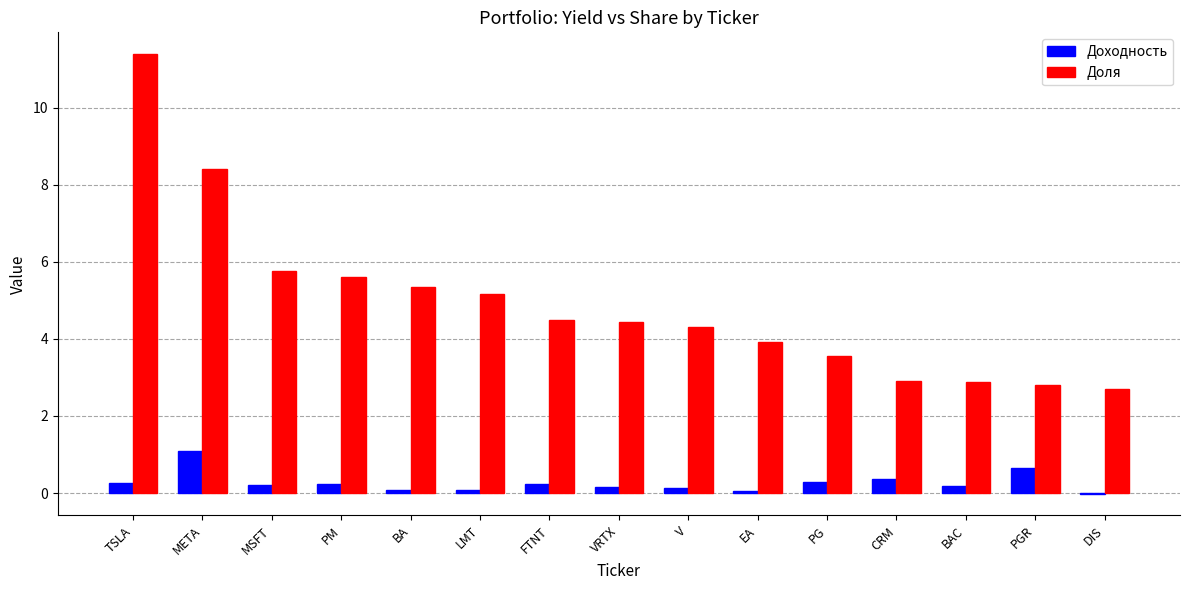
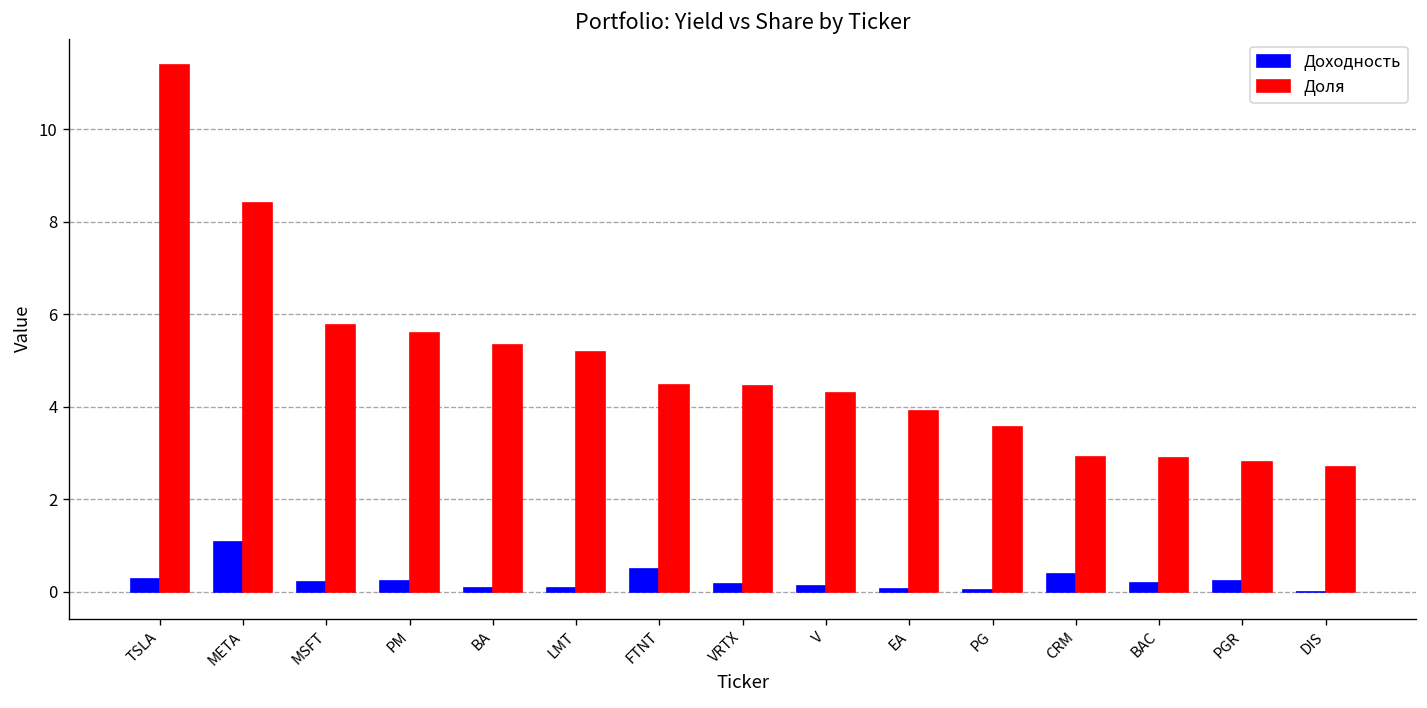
  {
    "Доходность": {
      "TSLA": 0.3,
      "META": 1.1,
      "MSFT": 0.2,
      "PM": 0.2,
      "BA": 0.1,
      "LMT": 0.1,
-     "FTNT": 0.2,
+     "FTNT": 0.5,
      "VRTX": 0.2,
      "V": 0.1,
-     "PG": 0.3,
+     "PG": 0.0,
      "CRM": 0.4,
      "BAC": 0.2,
-     "PGR": 0.7
+     "PGR": 0.2
    },
    "Доля": {
      "TSLA": 11.4,
      "META": 8.4,
      "MSFT": 5.8,
      "PM": 5.6,
      "BA": 5.3,
      "LMT": 5.2,
      "FTNT": 4.5,
      "VRTX": 4.5,
      "V": 4.3,
      "EA": 3.9,
      "PG": 3.6,
      "CRM": 2.9,
      "BAC": 2.9,
      "PGR": 2.8,
      "DIS": 2.7
    }
  }
